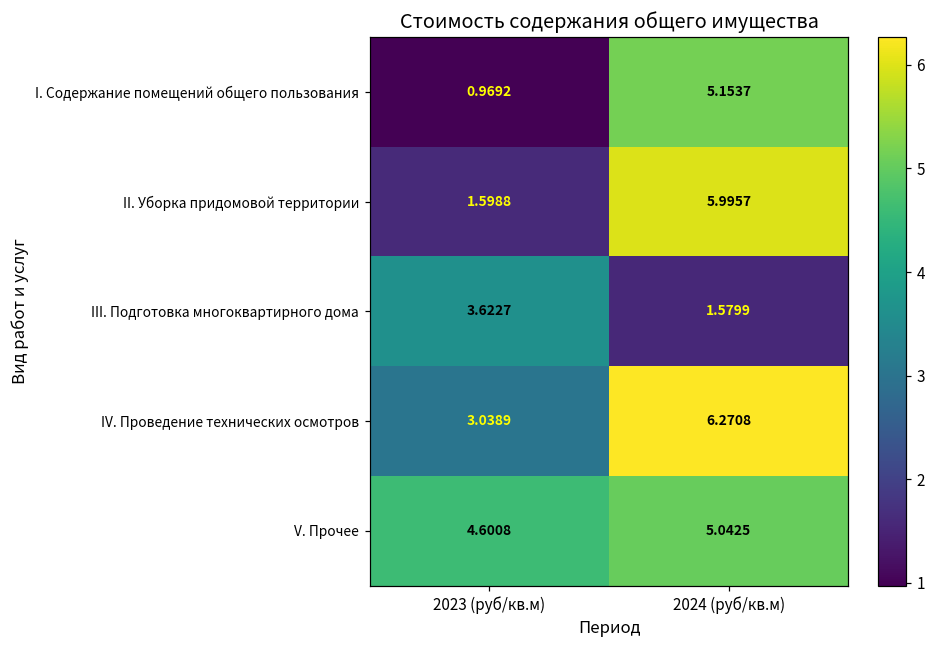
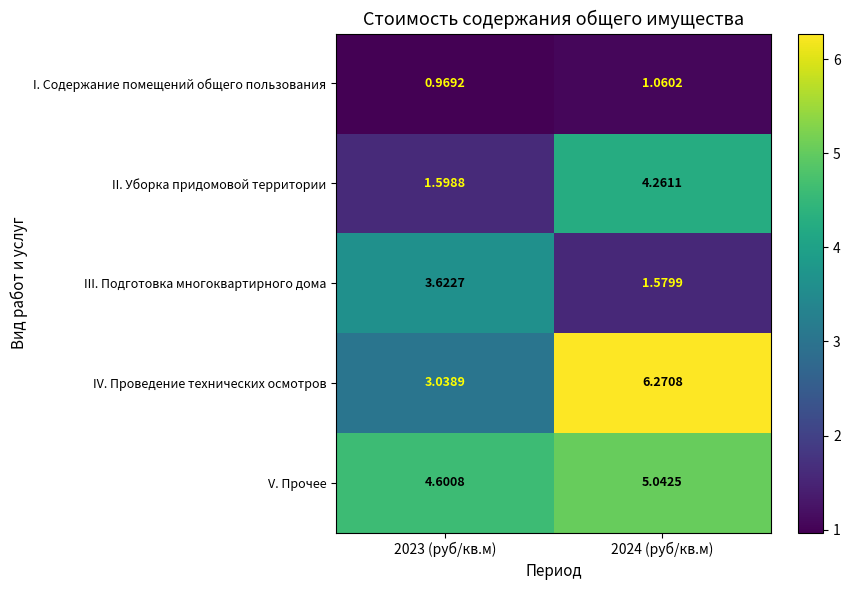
  {
    "I. Содержание помещений общего пользования": {
      "2023 (руб/кв.м)": 0.9692,
-     "2024 (руб/кв.м)": 5.1537
+     "2024 (руб/кв.м)": 1.0602
    },
    "II. Уборка придомовой территории": {
      "2023 (руб/кв.м)": 1.5988,
-     "2024 (руб/кв.м)": 5.9957
+     "2024 (руб/кв.м)": 4.2611
    },
    "III. Подготовка многоквартирного дома": {
      "2023 (руб/кв.м)": 3.6227,
      "2024 (руб/кв.м)": 1.5799
    },
    "IV. Проведение технических осмотров": {
      "2023 (руб/кв.м)": 3.0389,
      "2024 (руб/кв.м)": 6.2708
    },
    "V. Прочее": {
      "2023 (руб/кв.м)": 4.6008,
      "2024 (руб/кв.м)": 5.0425
    }
  }
